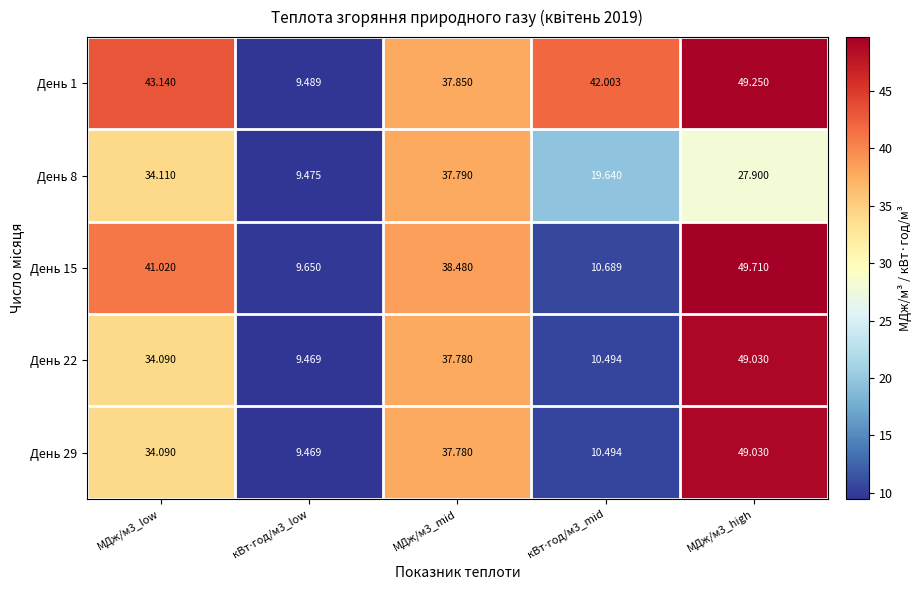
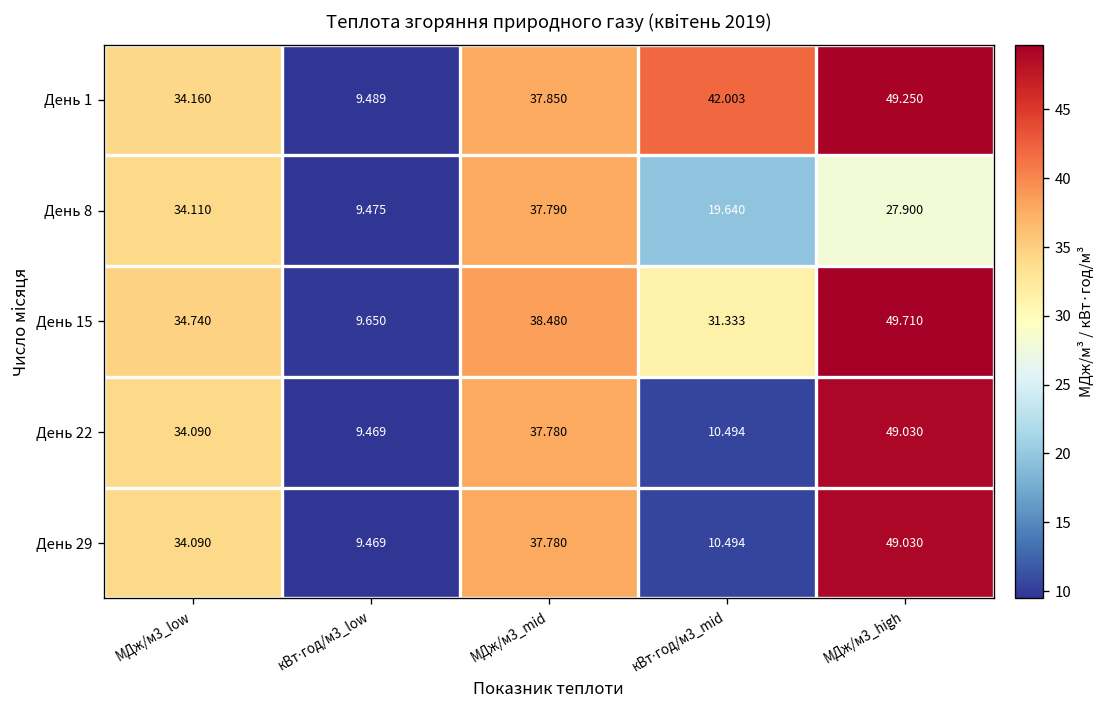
  {
    "День 1": {
-     "МДж/м3_low": 43.140,
+     "МДж/м3_low": 34.160,
      "кВт⋅год/м3_low": 9.489,
      "МДж/м3_mid": 37.850,
      "кВт⋅год/м3_mid": 42.003,
      "МДж/м3_high": 49.250
    },
    "День 8": {
      "МДж/м3_low": 34.110,
      "кВт⋅год/м3_low": 9.475,
      "МДж/м3_mid": 37.790,
      "кВт⋅год/м3_mid": 19.640,
      "МДж/м3_high": 27.900
    },
    "День 15": {
-     "МДж/м3_low": 41.020,
+     "МДж/м3_low": 34.740,
      "кВт⋅год/м3_low": 9.650,
      "МДж/м3_mid": 38.480,
-     "кВт⋅год/м3_mid": 10.689,
+     "кВт⋅год/м3_mid": 31.333,
      "МДж/м3_high": 49.710
    },
    "День 22": {
      "МДж/м3_low": 34.090,
      "кВт⋅год/м3_low": 9.469,
      "МДж/м3_mid": 37.780,
      "кВт⋅год/м3_mid": 10.494,
      "МДж/м3_high": 49.030
    },
    "День 29": {
      "МДж/м3_low": 34.090,
      "кВт⋅год/м3_low": 9.469,
      "МДж/м3_mid": 37.780,
      "кВт⋅год/м3_mid": 10.494,
      "МДж/м3_high": 49.030
    }
  }
